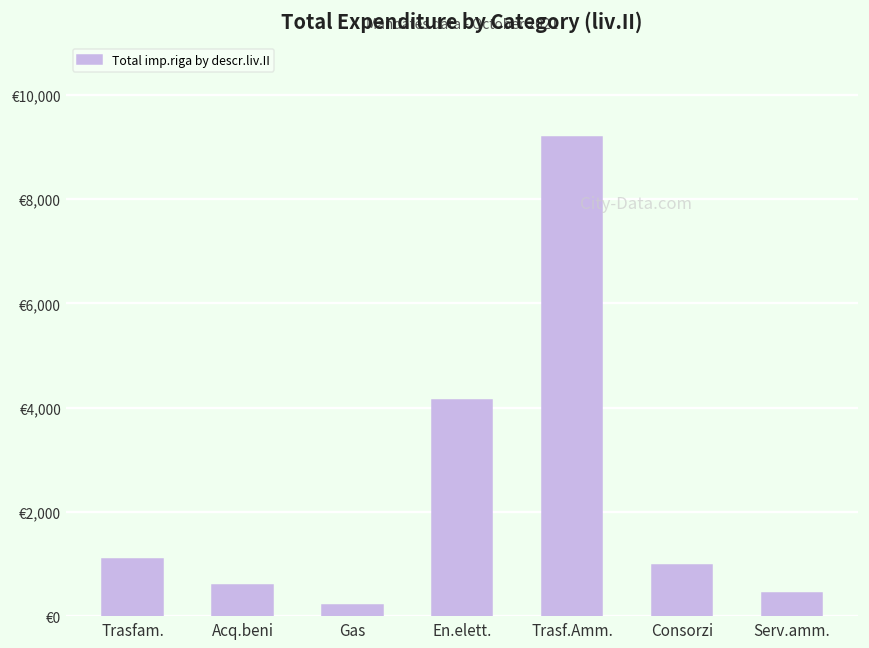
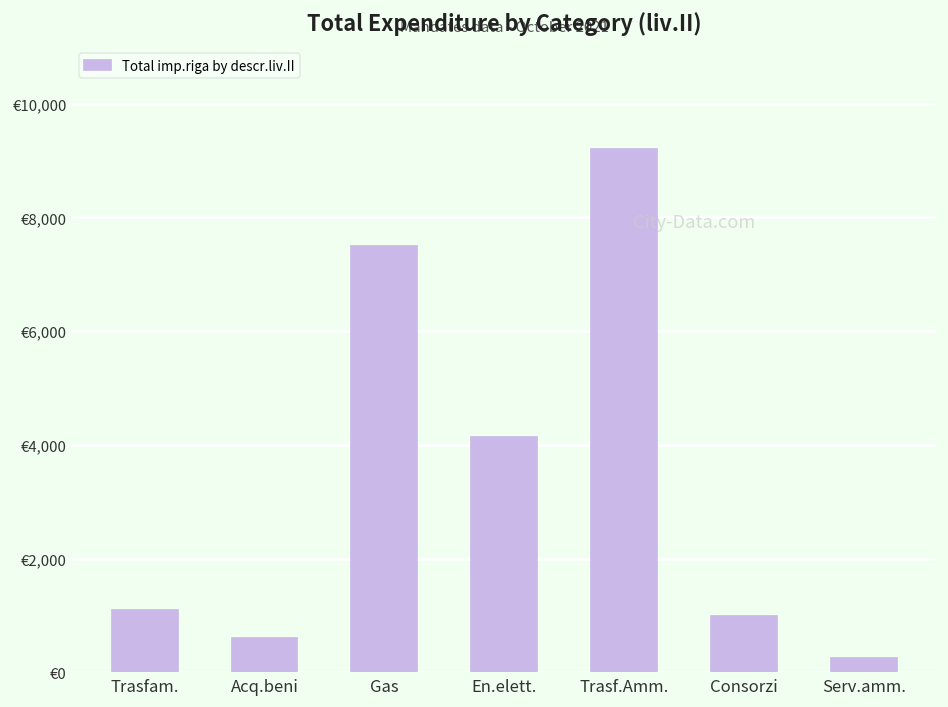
  {
    "Trasfam.": "€1,100",
    "Acq.beni": "€600",
-   "Gas": "€200",
+   "Gas": "€7,500",
    "En.elett.": "€4,100",
    "Trasf.Amm.": "€9,200",
    "Consorzi": "€1,000",
-   "Serv.amm.": "€500"
+   "Serv.amm.": "€200"
  }
